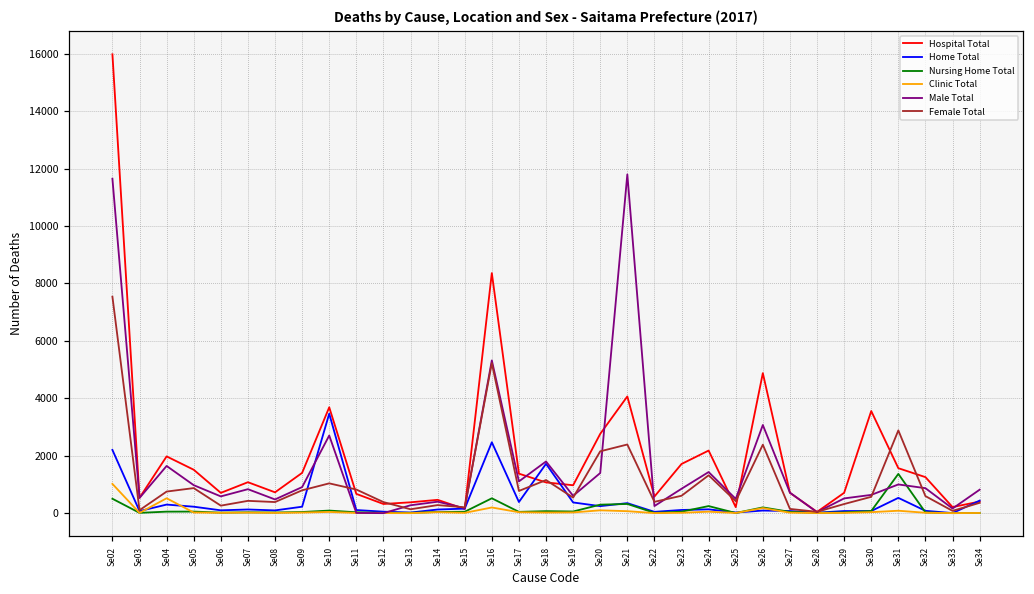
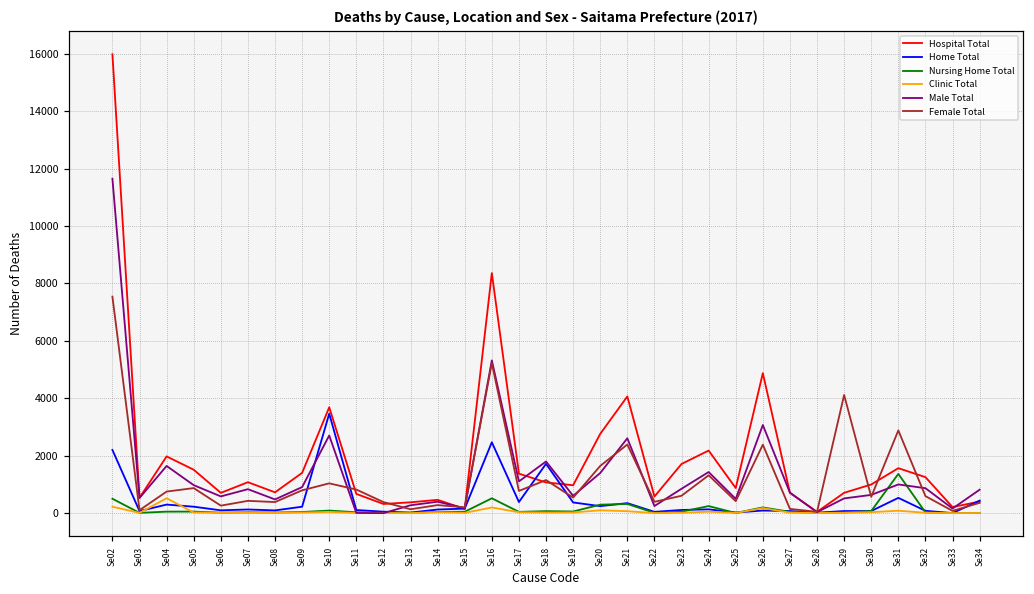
  {
    "Hospital Total": {
      "Se02": 16000,
      "Se04": 2000,
      "Se05": 1500,
      "Se06": 700,
      "Se07": 1100,
      "Se08": 700,
      "Se09": 1400,
      "Se10": 3700,
      "Se11": 700,
      "Se13": 400,
      "Se16": 8400,
      "Se17": 1400,
      "Se19": 1000,
      "Se20": 2800,
      "Se21": 4100,
      "Se22": 600,
      "Se23": 1700,
      "Se24": 2200,
-     "Se25": 200,
+     "Se25": 900,
      "Se26": 4900,
      "Se29": 700,
-     "Se30": 3600,
+     "Se30": 1000,
      "Se31": 1600,
      "Se32": 1300
    },
    "Home Total": {
      "Se02": 2200,
      "Se04": 300,
      "Se05": 200,
      "Se09": 200,
      "Se10": 3500,
      "Se16": 2500,
      "Se17": 400,
      "Se19": 400,
      "Se31": 500
    },
    "Nursing Home Total": {
      "Se02": 500,
      "Se04": 100,
      "Se16": 500,
      "Se24": 200,
      "Se31": 1400
    },
    "Clinic Total": {
-     "Se02": 1000,
+     "Se02": 200,
      "Se04": 500,
      "Se16": 200,
      "Se20": 100,
      "Se21": 100,
      "Se31": 100
    },
    "Male Total": {
      "Se02": 11600,
      "Se04": 1600,
      "Se05": 1000,
      "Se06": 600,
      "Se07": 800,
      "Se09": 900,
      "Se10": 2700,
      "Se13": 300,
      "Se17": 1100,
      "Se20": 1400,
-     "Se21": 11800,
+     "Se21": 2600,
      "Se22": 200,
      "Se23": 800,
      "Se24": 1400,
      "Se26": 3100,
      "Se29": 500,
      "Se31": 1000,
      "Se32": 900,
      "Se34": 800
    },
    "Female Total": {
      "Se02": 7500,
      "Se04": 800,
      "Se05": 900,
      "Se06": 300,
      "Se07": 400,
      "Se09": 800,
      "Se10": 1000,
      "Se11": 800,
      "Se13": 100,
      "Se14": 300,
      "Se17": 800,
-     "Se20": 2200,
+     "Se20": 1600,
      "Se21": 2400,
      "Se22": 400,
      "Se23": 600,
      "Se24": 1300,
      "Se26": 2400,
-     "Se29": 300,
+     "Se29": 4100,
      "Se31": 2900,
      "Se32": 600
    }
  }
